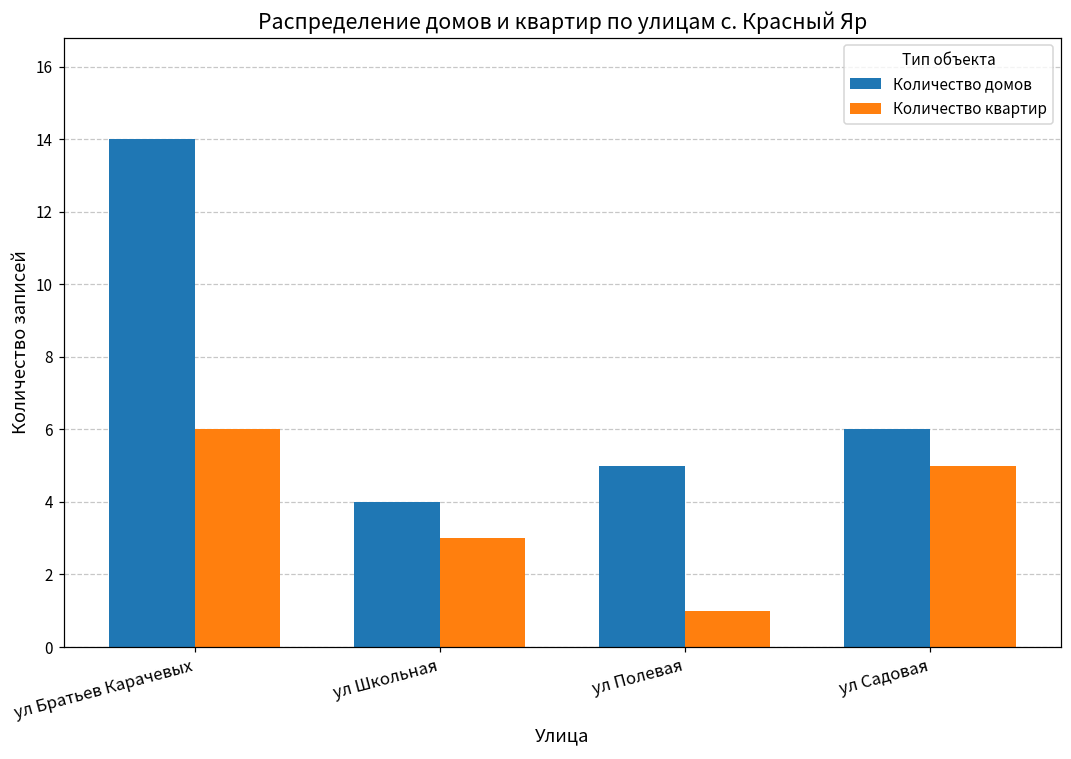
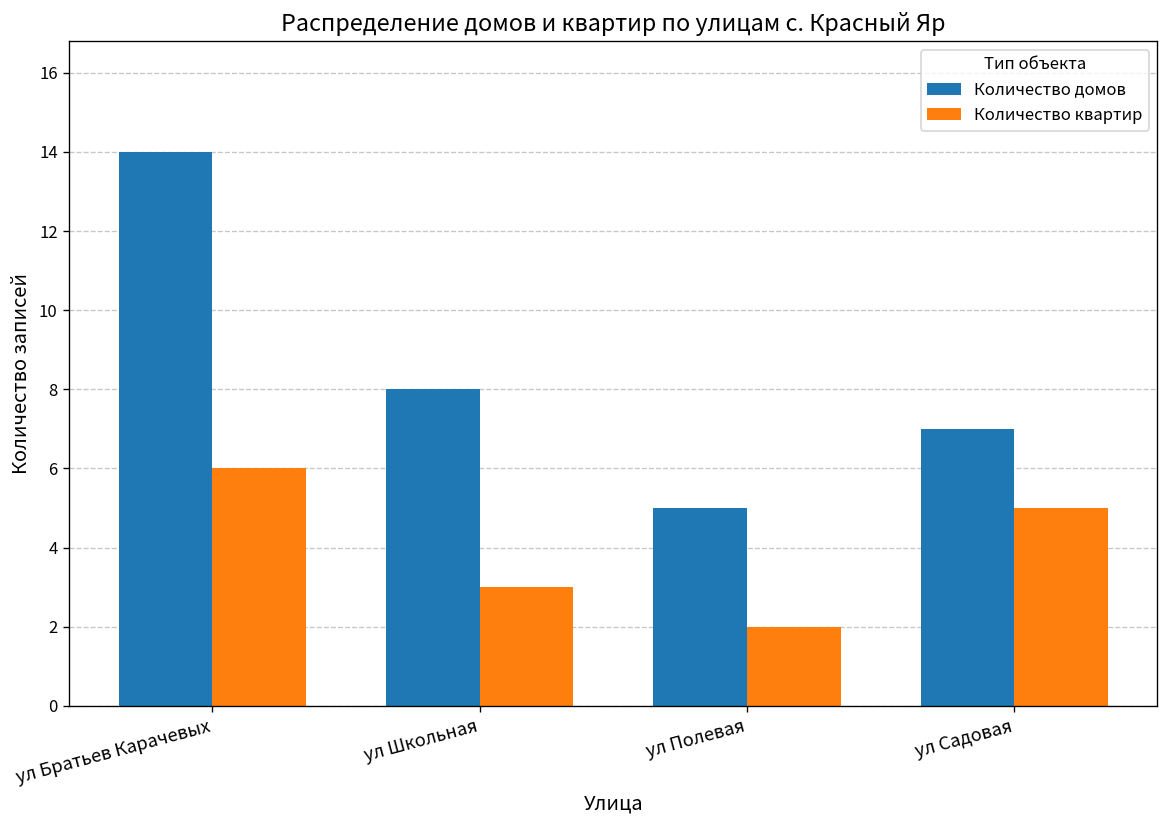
  {
    "Количество домов": {
      "ул Братьев Карачевых": 14,
-     "ул Школьная": 4,
+     "ул Школьная": 8,
      "ул Полевая": 5,
-     "ул Садовая": 6
+     "ул Садовая": 7
    },
    "Количество квартир": {
      "ул Братьев Карачевых": 6,
      "ул Школьная": 3,
-     "ул Полевая": 1,
+     "ул Полевая": 2,
      "ул Садовая": 5
    }
  }
